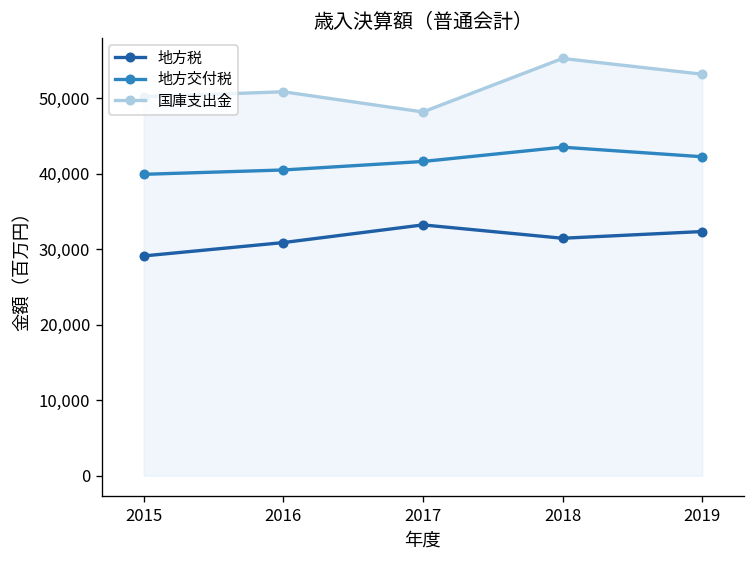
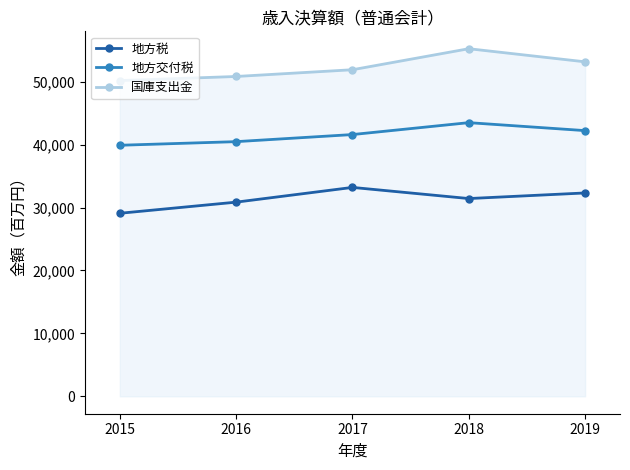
  {
    "国庫支出金": {
      "2016": "10,000",
-     "2017": "7,000",
+     "2017": "10,000",
      "2018": "12,000",
      "2019": "11,000"
    }
  }
